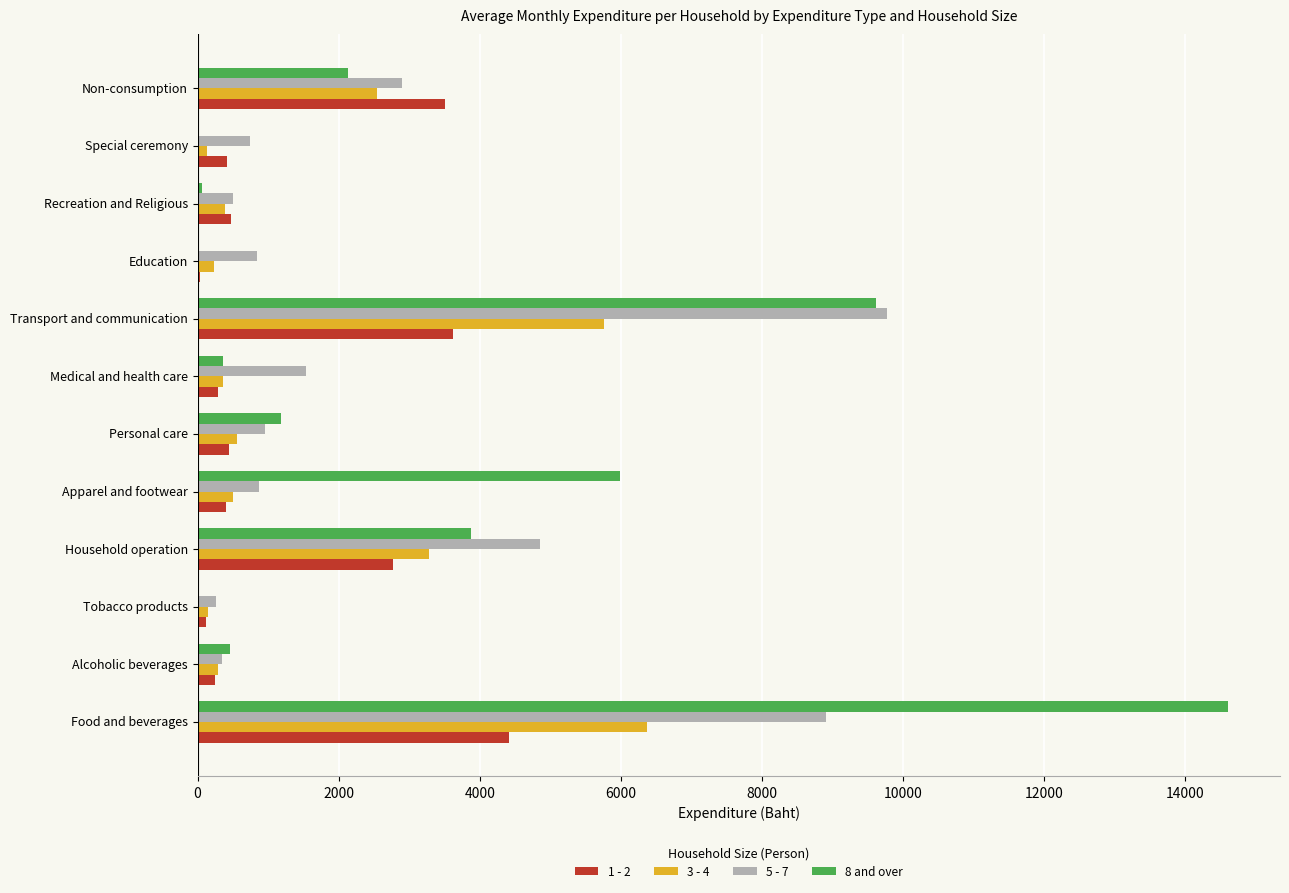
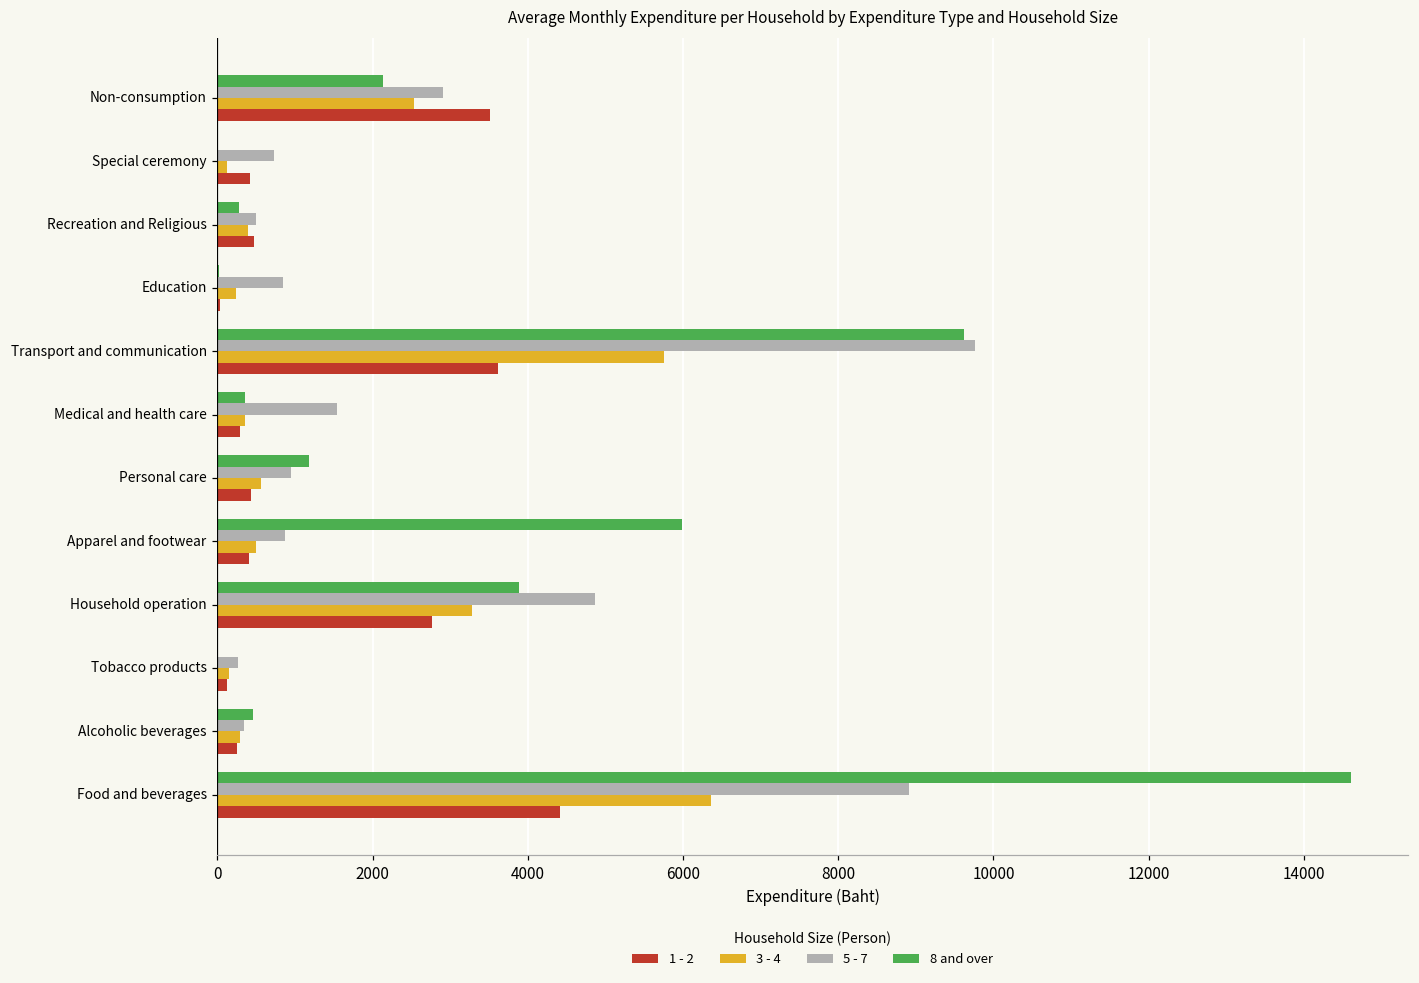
  {
    "1 - 2": {
      "Non-consumption": 3500,
      "Special ceremony": 400,
      "Recreation and Religious": 500,
      "Education": 0,
      "Transport and communication": 3600,
      "Medical and health care": 300,
      "Personal care": 400,
      "Apparel and footwear": 400,
      "Household operation": 2800,
      "Tobacco products": 100,
      "Alcoholic beverages": 300,
      "Food and beverages": 4400
    },
    "3 - 4": {
      "Non-consumption": 2500,
      "Special ceremony": 100,
      "Recreation and Religious": 400,
      "Education": 200,
      "Transport and communication": 5800,
      "Medical and health care": 400,
      "Personal care": 600,
      "Apparel and footwear": 500,
      "Household operation": 3300,
      "Tobacco products": 100,
      "Alcoholic beverages": 300,
      "Food and beverages": 6400
    },
    "5 - 7": {
      "Non-consumption": 2900,
      "Special ceremony": 700,
      "Recreation and Religious": 500,
      "Education": 800,
      "Transport and communication": 9800,
      "Medical and health care": 1500,
      "Personal care": 1000,
      "Apparel and footwear": 900,
      "Household operation": 4900,
      "Tobacco products": 300,
      "Alcoholic beverages": 300,
      "Food and beverages": 8900
    },
    "8 and over": {
      "Non-consumption": 2100,
      "Special ceremony": 0,
-     "Recreation and Religious": 100,
+     "Recreation and Religious": 300,
      "Transport and communication": 9600,
      "Medical and health care": 400,
      "Personal care": 1200,
      "Apparel and footwear": 6000,
      "Household operation": 3900,
      "Tobacco products": 0,
      "Alcoholic beverages": 500,
      "Food and beverages": 14600
    }
  }
